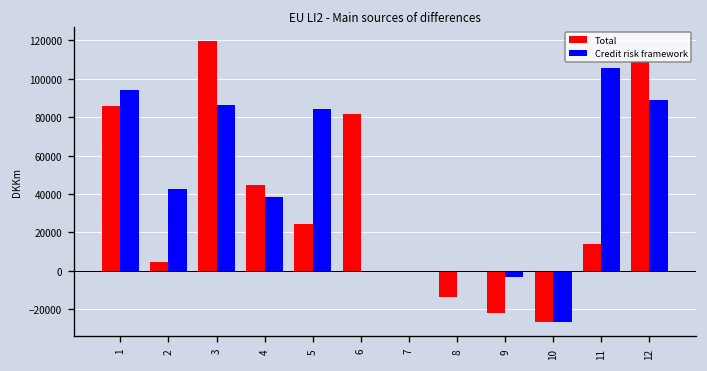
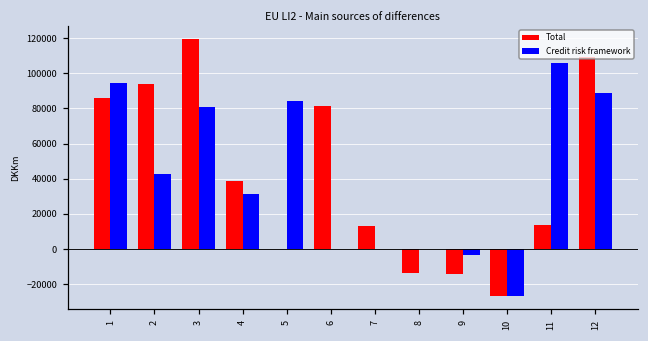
  {
    "Total": {
      "1": 86000,
-     "2": 5000,
+     "2": 94000,
      "3": 120000,
-     "4": 45000,
-     "5": 25000,
+     "4": 38000,
+     "5": 0,
      "6": 82000,
-     "7": 0,
+     "7": 13000,
      "8": -14000,
-     "9": -22000,
+     "9": -14000,
      "10": -27000,
      "11": 14000
    },
    "Credit risk framework": {
      "1": 94000,
      "2": 43000,
-     "3": 86000,
-     "4": 38000,
+     "3": 81000,
+     "4": 31000,
      "5": 84000,
      "6": 0,
      "9": -3000,
      "10": -27000,
      "11": 106000,
      "12": 89000
    }
  }
